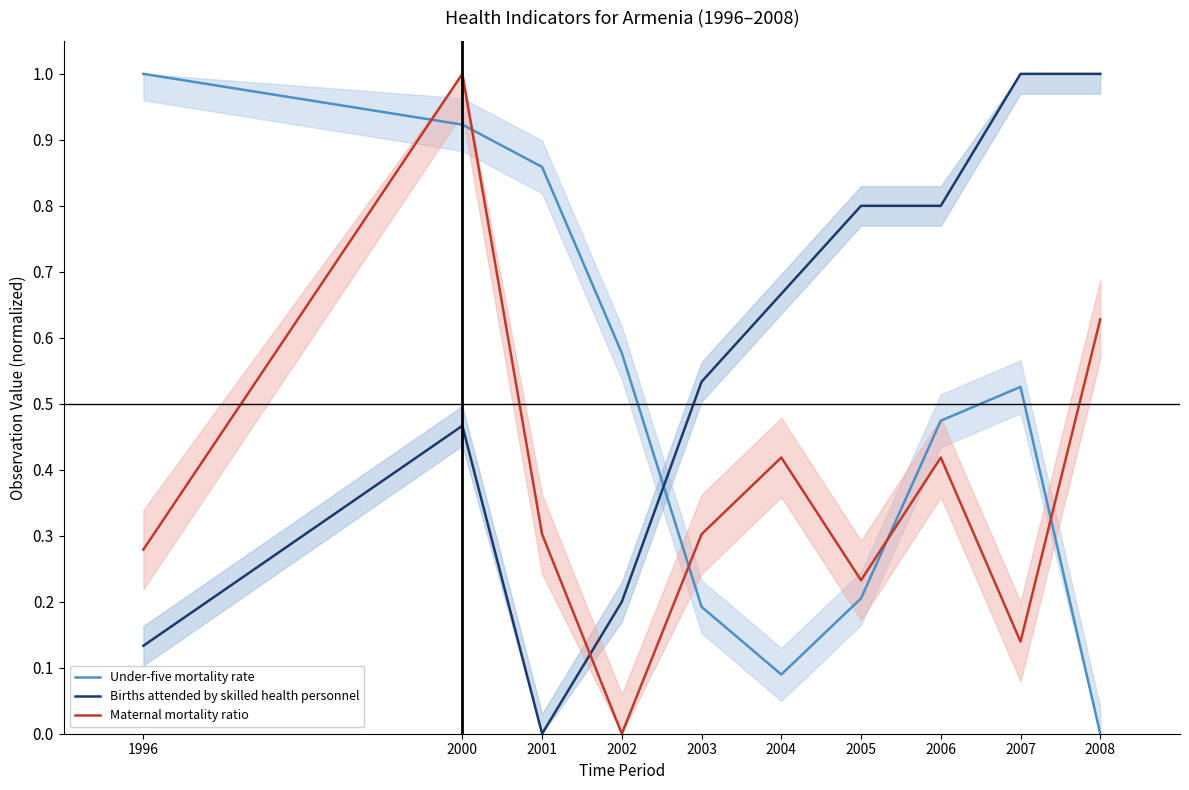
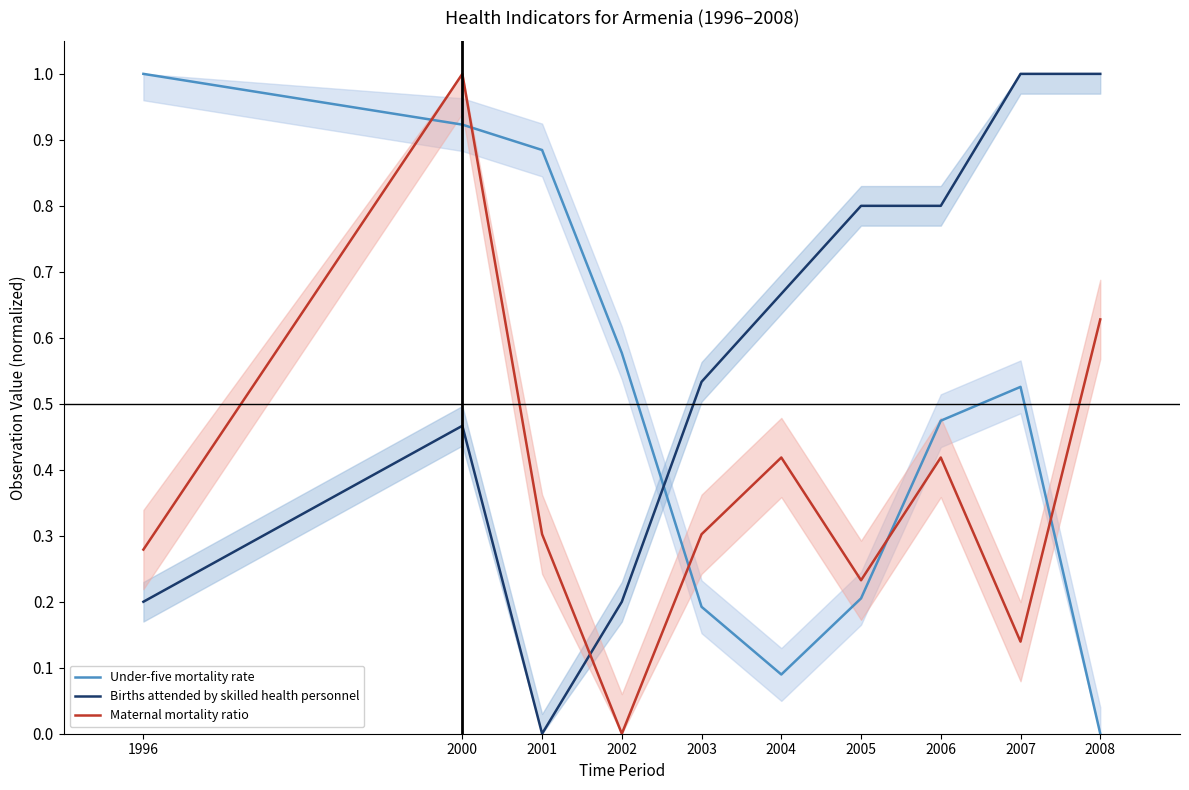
  {
    "Under-five mortality rate": {
      "2000": 0.92,
-     "2001": 0.86,
+     "2001": 0.88,
      "2002": 0.58,
      "2003": 0.19,
      "2004": 0.09,
      "2005": 0.21,
      "2006": 0.47,
      "2007": 0.53,
      "2008": 0.00
    },
    "Births attended by skilled health personnel": {
-     "1996": 0.13,
+     "1996": 0.20,
      "2000": 0.47,
      "2001": 0.00,
      "2002": 0.20,
      "2003": 0.53,
      "2004": 0.67,
      "2005": 0.80,
      "2006": 0.80
    },
    "Maternal mortality ratio": {
      "1996": 0.28,
      "2001": 0.30,
      "2002": 0.00,
      "2003": 0.30,
      "2004": 0.42,
      "2005": 0.23,
      "2006": 0.42,
      "2007": 0.14,
      "2008": 0.63
    }
  }
